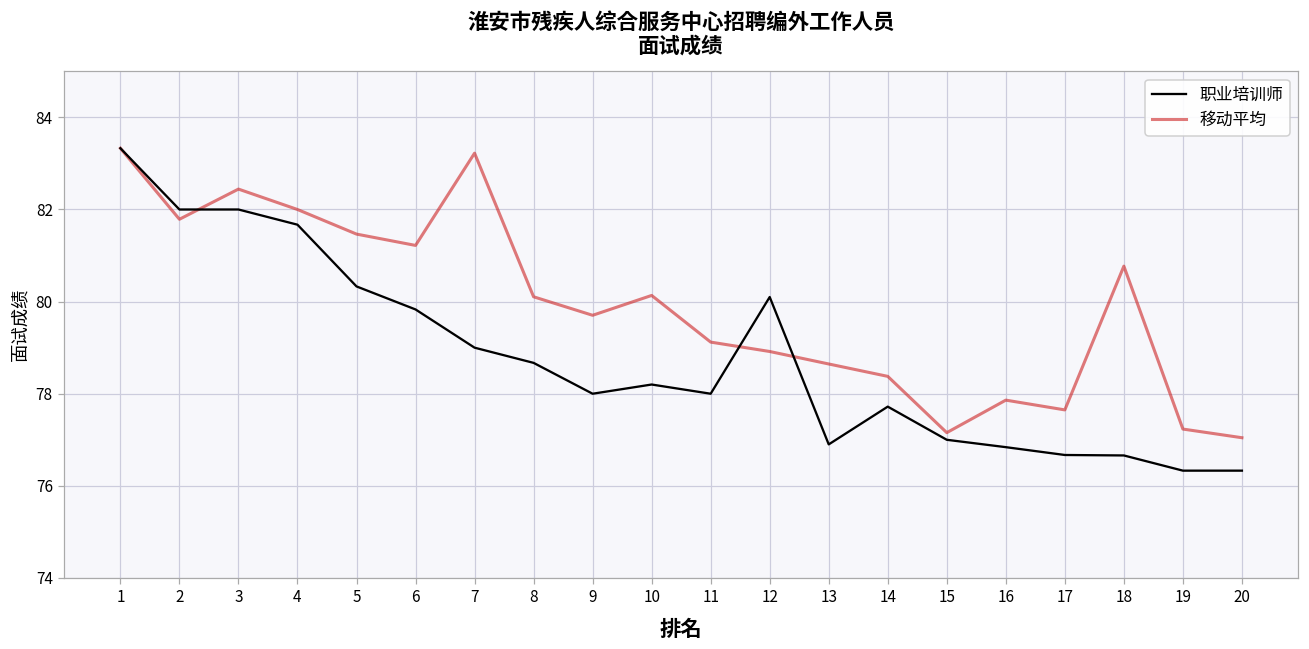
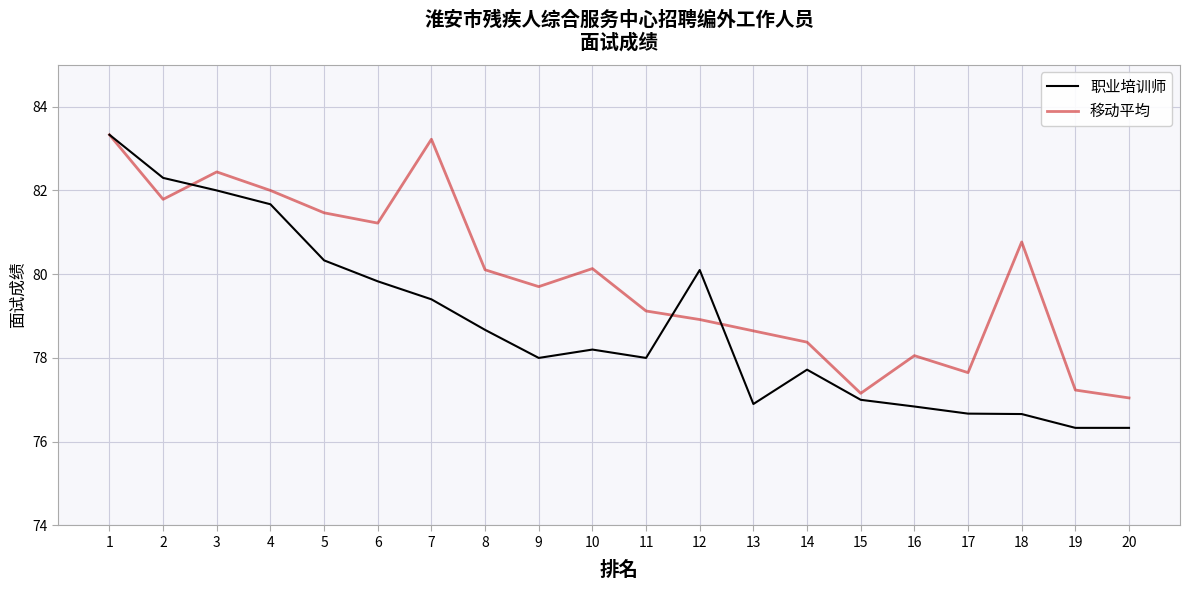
  {
    "职业培训师": {
-     "2": 82.0,
+     "2": 82.3,
      "3": 82.0,
      "4": 81.7,
      "5": 80.3,
      "6": 79.8,
-     "7": 79.0,
+     "7": 79.4,
      "8": 78.7,
      "9": 78.0,
      "10": 78.2,
      "11": 78.0,
      "12": 80.1,
      "13": 76.9,
      "14": 77.7,
      "15": 77.0,
      "16": 76.8,
      "17": 76.7,
      "18": 76.7,
      "19": 76.3,
      "20": 76.3
    },
    "移动平均": {
      "2": 81.8,
      "3": 82.4,
      "4": 82.0,
      "5": 81.5,
      "6": 81.2,
      "7": 83.2,
      "8": 80.1,
      "9": 79.7,
      "10": 80.1,
      "11": 79.1,
      "12": 78.9,
      "13": 78.6,
      "14": 78.4,
      "15": 77.2,
-     "16": 77.9,
+     "16": 78.1,
      "17": 77.6,
      "18": 80.8,
      "19": 77.2,
      "20": 77.0
    }
  }
